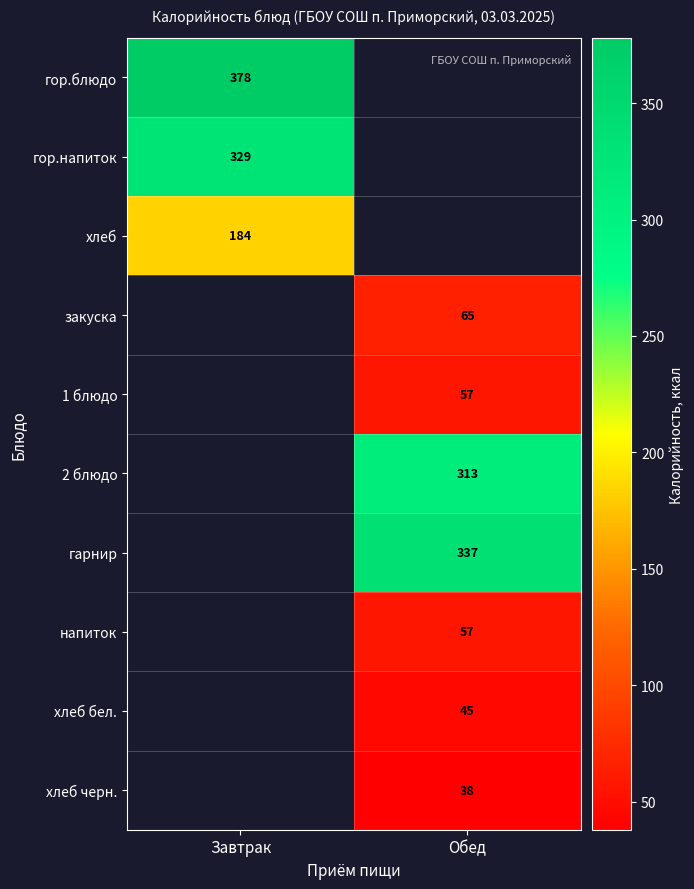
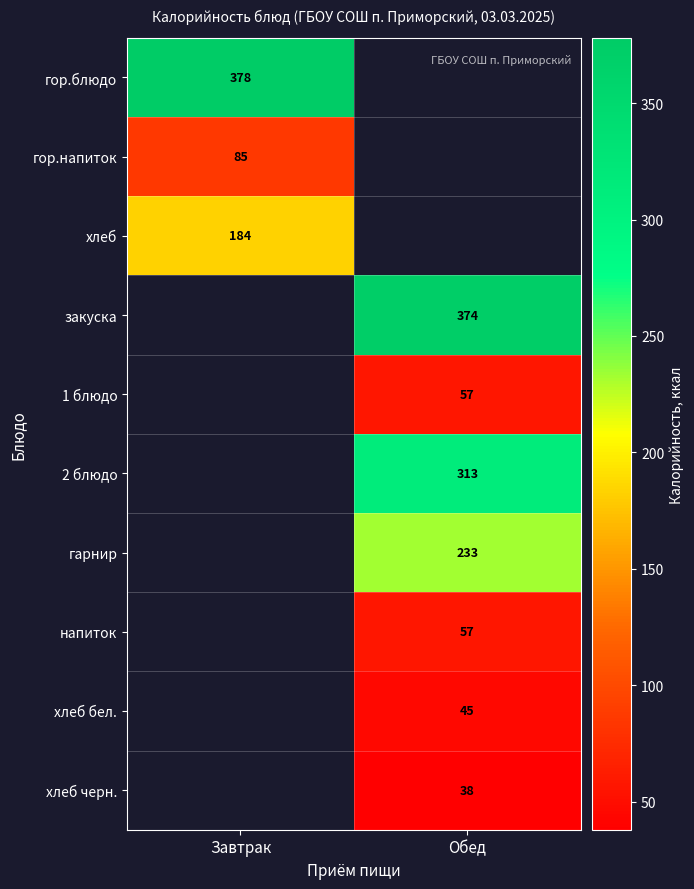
  {
    "гор.блюдо": {
      "Завтрак": 378
    },
    "гор.напиток": {
-     "Завтрак": 329
+     "Завтрак": 85
    },
    "хлеб": {
      "Завтрак": 184
    },
    "закуска": {
-     "Обед": 65
+     "Обед": 374
    },
    "1 блюдо": {
      "Обед": 57
    },
    "2 блюдо": {
      "Обед": 313
    },
    "гарнир": {
-     "Обед": 337
+     "Обед": 233
    },
    "напиток": {
      "Обед": 57
    },
    "хлеб бел.": {
      "Обед": 45
    },
    "хлеб черн.": {
      "Обед": 38
    }
  }
